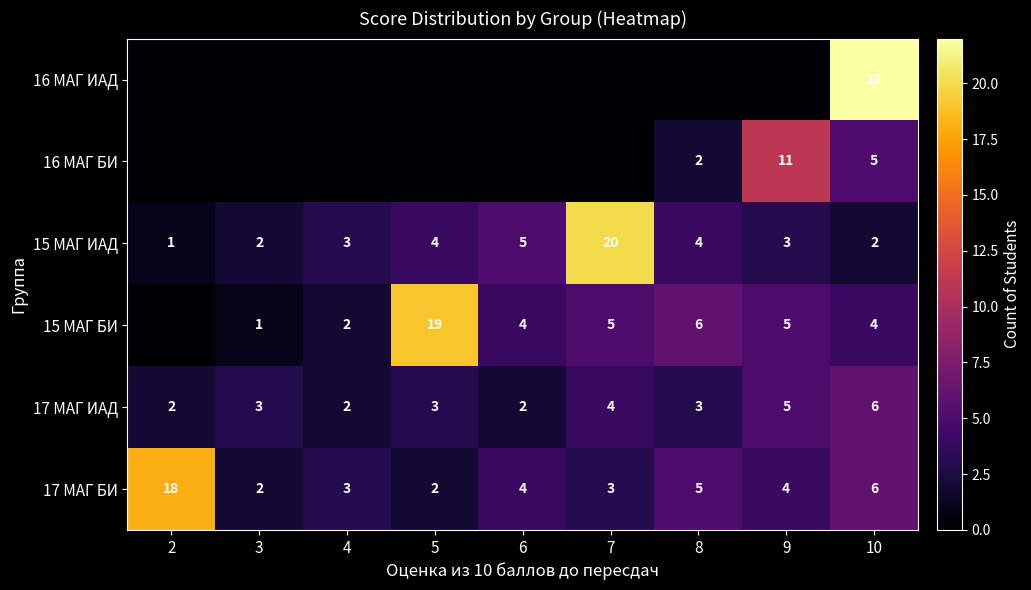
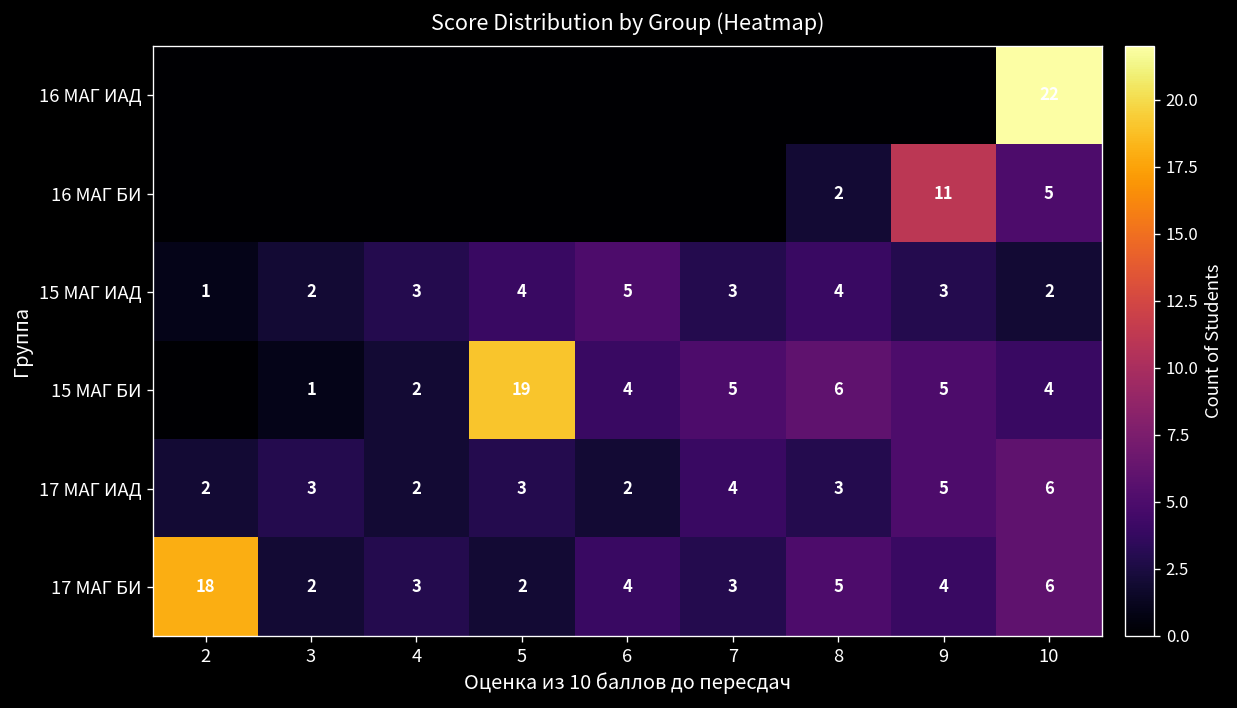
  {
    "16 МАГ ИАД": {
      "10": 22
    },
    "16 МАГ БИ": {
      "8": 2,
      "9": 11,
      "10": 5
    },
    "15 МАГ ИАД": {
      "2": 1,
      "3": 2,
      "4": 3,
      "5": 4,
      "6": 5,
-     "7": 20,
+     "7": 3,
      "8": 4,
      "9": 3,
      "10": 2
    },
    "15 МАГ БИ": {
      "3": 1,
      "4": 2,
      "5": 19,
      "6": 4,
      "7": 5,
      "8": 6,
      "9": 5,
      "10": 4
    },
    "17 МАГ ИАД": {
      "2": 2,
      "3": 3,
      "4": 2,
      "5": 3,
      "6": 2,
      "7": 4,
      "8": 3,
      "9": 5,
      "10": 6
    },
    "17 МАГ БИ": {
      "2": 18,
      "3": 2,
      "4": 3,
      "5": 2,
      "6": 4,
      "7": 3,
      "8": 5,
      "9": 4,
      "10": 6
    }
  }
